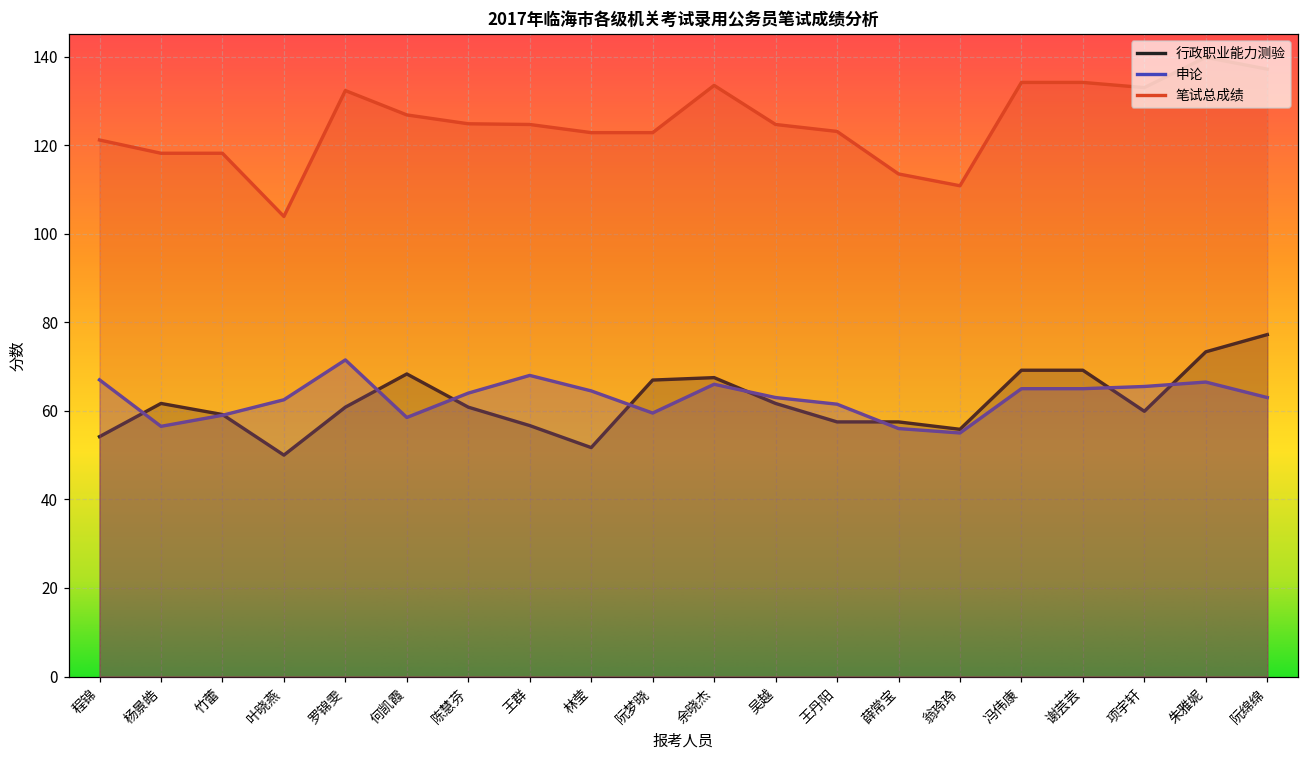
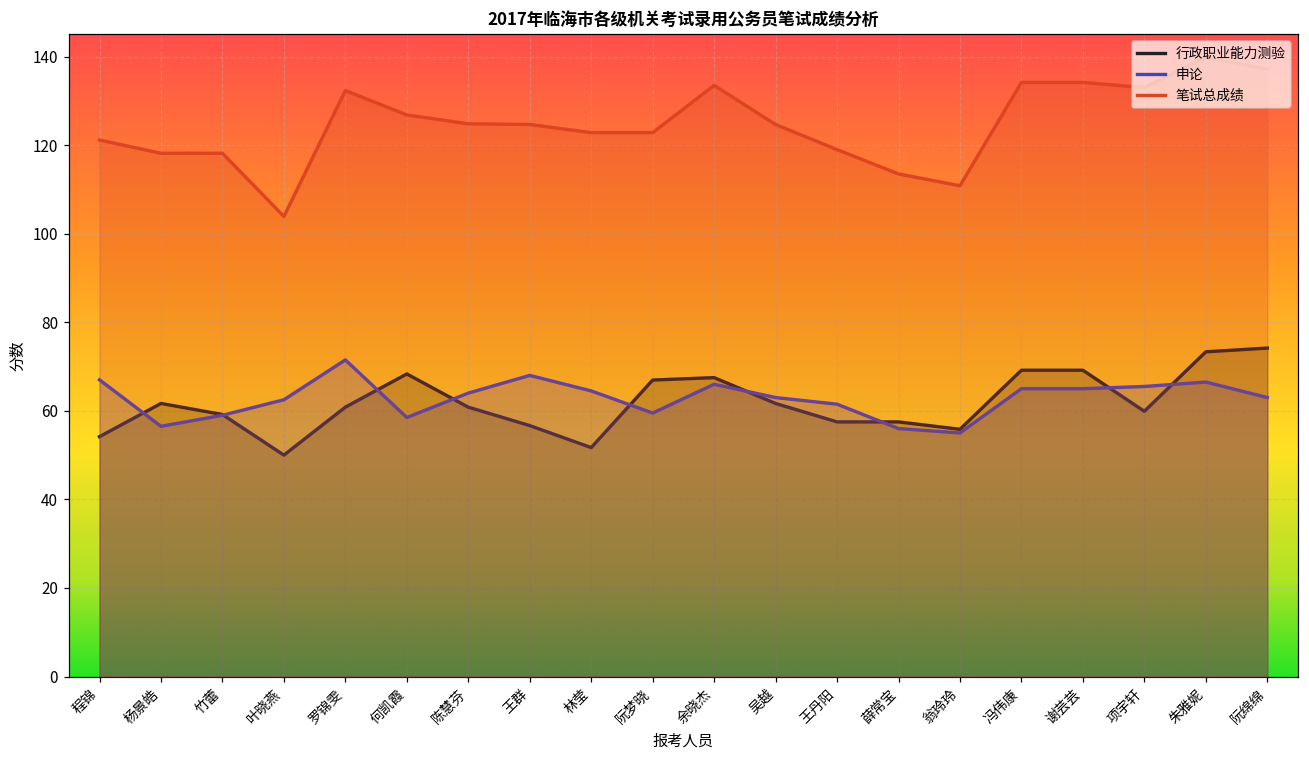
  {
    "行政职业能力测验": {
      "程锦": 54,
      "杨景皓": 62,
      "叶晓燕": 50,
      "罗锦雯": 61,
      "何凯霞": 68,
      "陈慧芬": 61,
      "王群": 57,
      "林莹": 52,
      "阮梦晓": 67,
      "余晓杰": 68,
      "吴越": 62,
      "王丹阳": 58,
      "薛常宝": 58,
      "翁玲玲": 56,
      "冯伟康": 69,
      "谢芸芸": 69,
      "项宇轩": 60,
      "朱雅妮": 73,
-     "阮绵绵": 77
+     "阮绵绵": 74
    },
    "申论": {
      "程锦": 67,
      "杨景皓": 57,
      "叶晓燕": 63,
      "罗锦雯": 72,
      "何凯霞": 59,
      "陈慧芬": 64,
      "王群": 68,
      "林莹": 65,
      "阮梦晓": 60,
      "余晓杰": 66,
      "吴越": 63,
      "王丹阳": 62,
      "薛常宝": 56,
      "翁玲玲": 55,
      "冯伟康": 65,
      "谢芸芸": 65,
      "项宇轩": 66,
      "朱雅妮": 67,
      "阮绵绵": 63
    },
    "笔试总成绩": {
      "程锦": 121,
      "杨景皓": 118,
      "竹蕾": 118,
      "叶晓燕": 104,
      "罗锦雯": 132,
      "何凯霞": 127,
      "陈慧芬": 125,
      "王群": 125,
      "林莹": 123,
      "阮梦晓": 123,
      "余晓杰": 134,
      "吴越": 125,
-     "王丹阳": 123,
+     "王丹阳": 119,
      "薛常宝": 114,
      "翁玲玲": 111,
      "冯伟康": 134,
      "谢芸芸": 134
    }
  }
